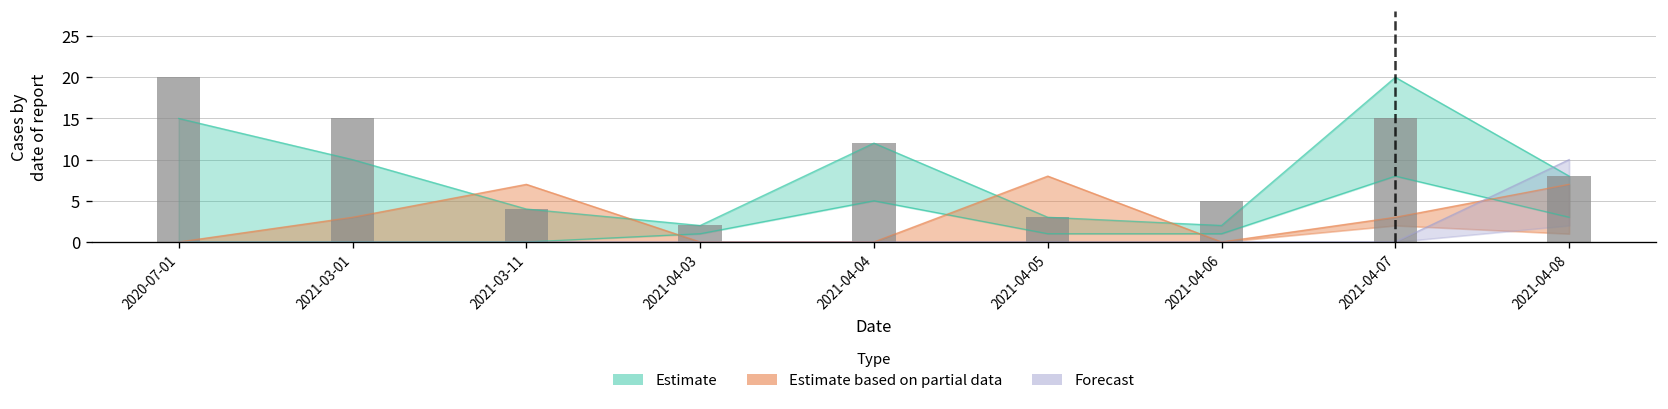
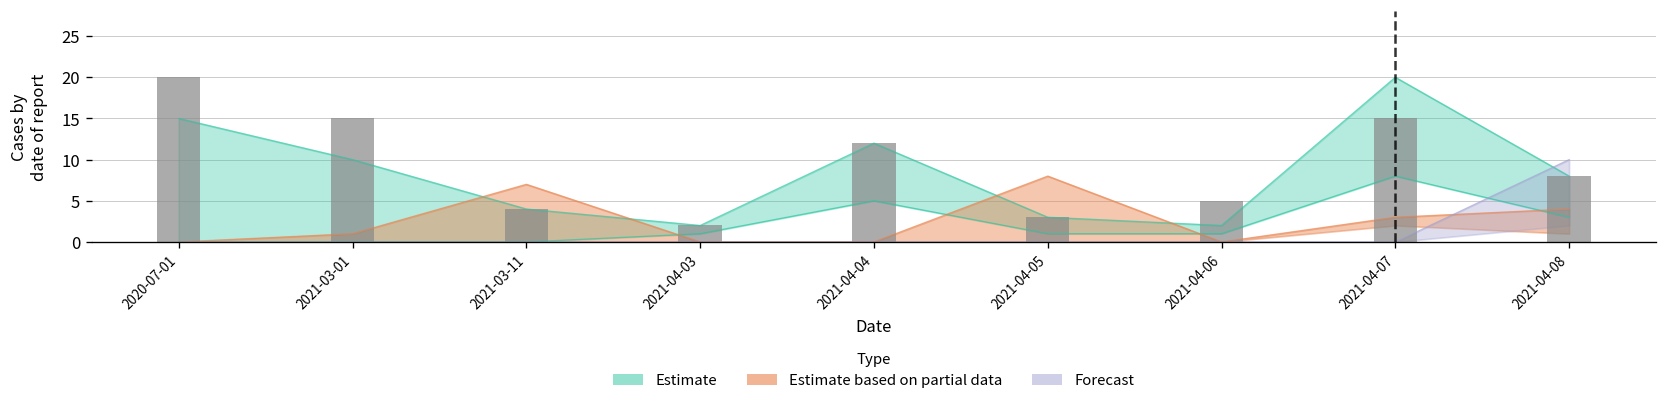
  {
    "Estimate based on partial data": {
-     "2021-03-01": 3,
+     "2021-03-01": 1,
      "2021-03-11": 7,
      "2021-04-05": 8,
      "2021-04-07": 3,
-     "2021-04-08": 7
+     "2021-04-08": 4
    },
    "Forecast": {
      "2021-04-05": 0,
      "2021-04-07": 0,
      "2021-04-08": 10
    }
  }
